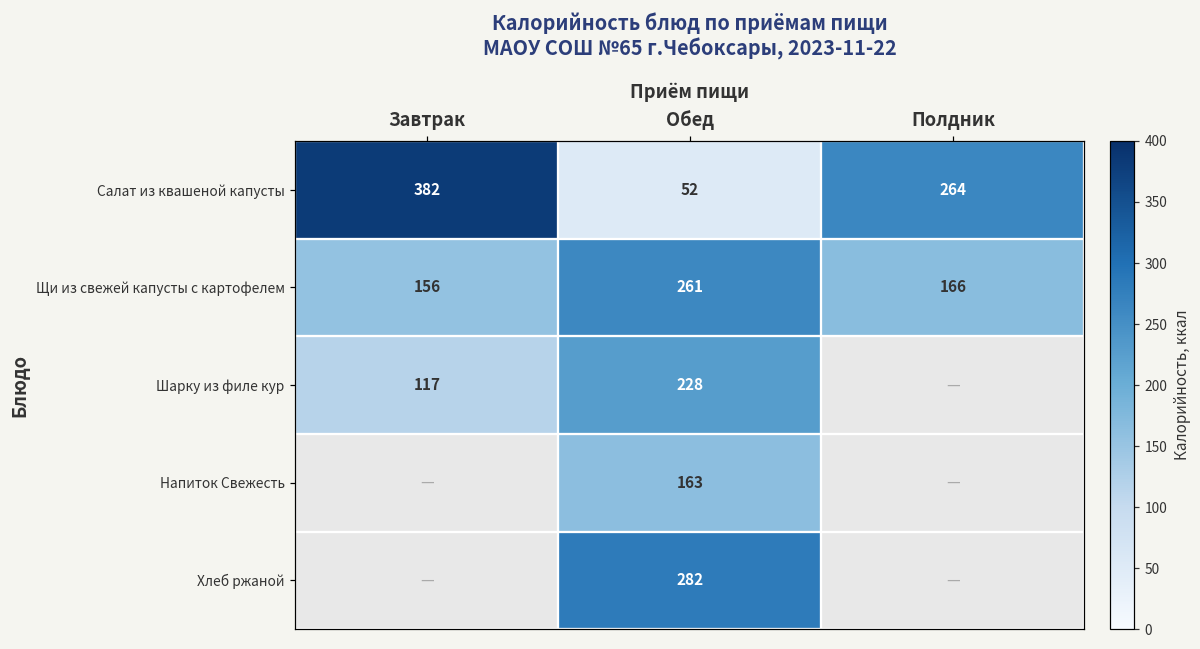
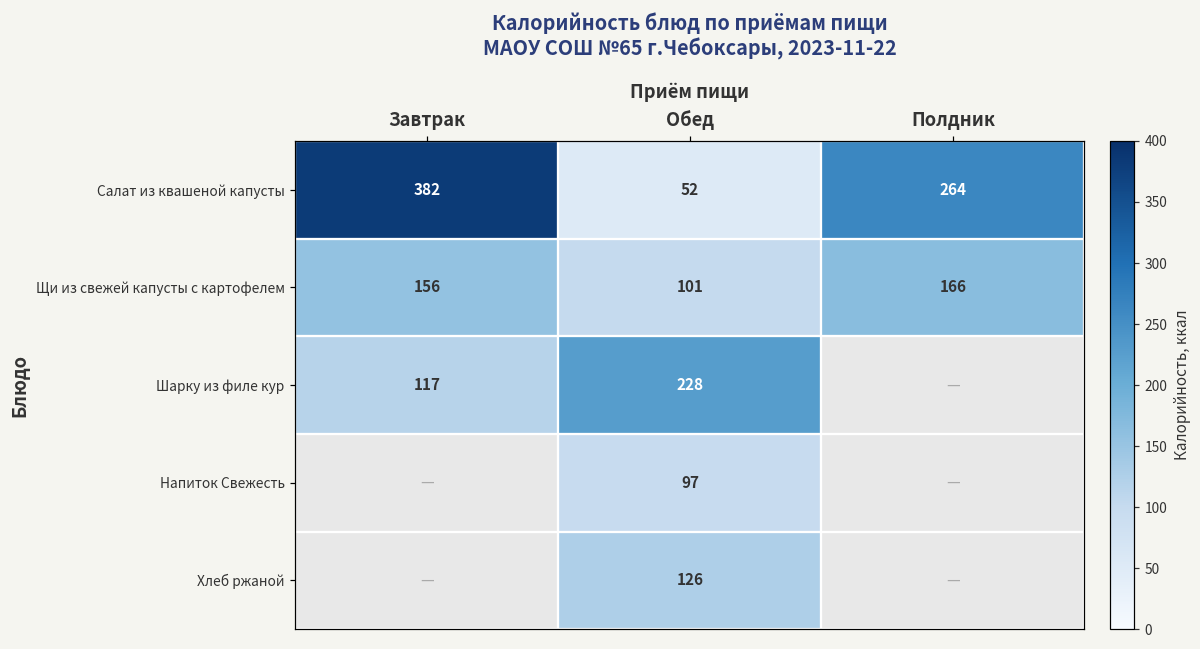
  {
    "Салат из квашеной капусты": {
      "Завтрак": 382,
      "Обед": 52,
      "Полдник": 264
    },
    "Щи из свежей капусты с картофелем": {
      "Завтрак": 156,
-     "Обед": 261,
+     "Обед": 101,
      "Полдник": 166
    },
    "Шарку из филе кур": {
      "Завтрак": 117,
      "Обед": 228
    },
    "Напиток Свежесть": {
-     "Обед": 163
+     "Обед": 97
    },
    "Хлеб ржаной": {
-     "Обед": 282
+     "Обед": 126
    }
  }
